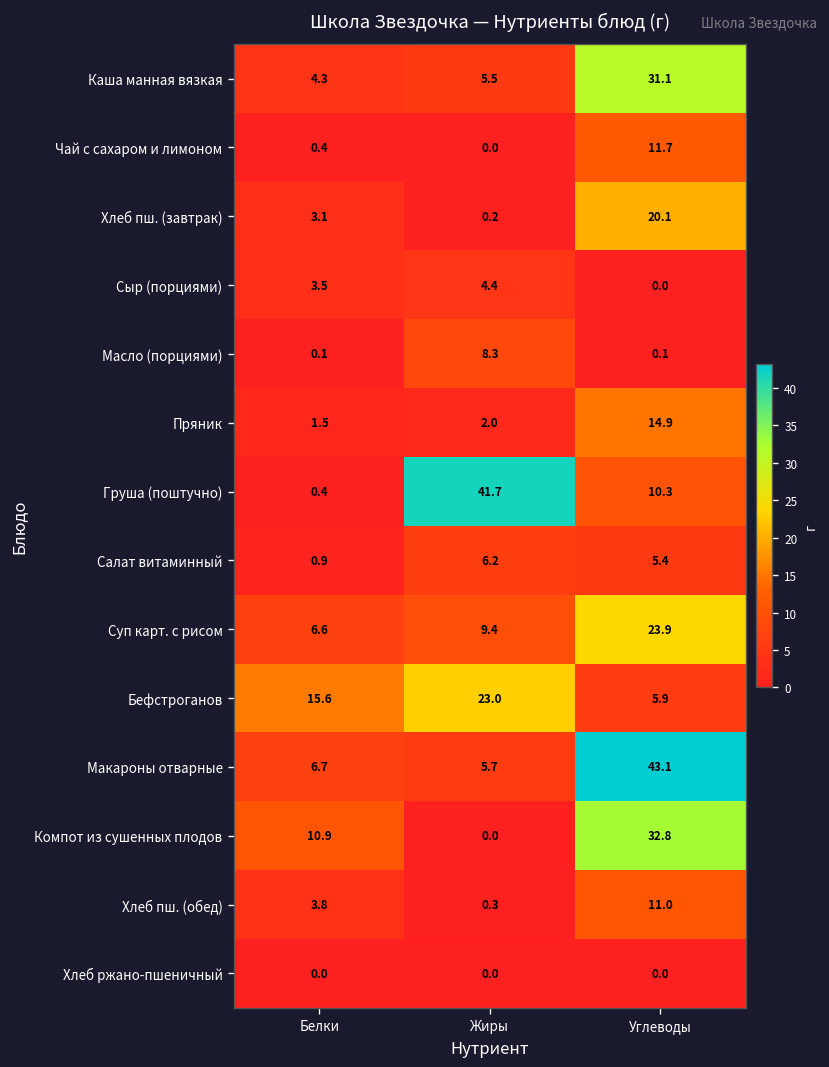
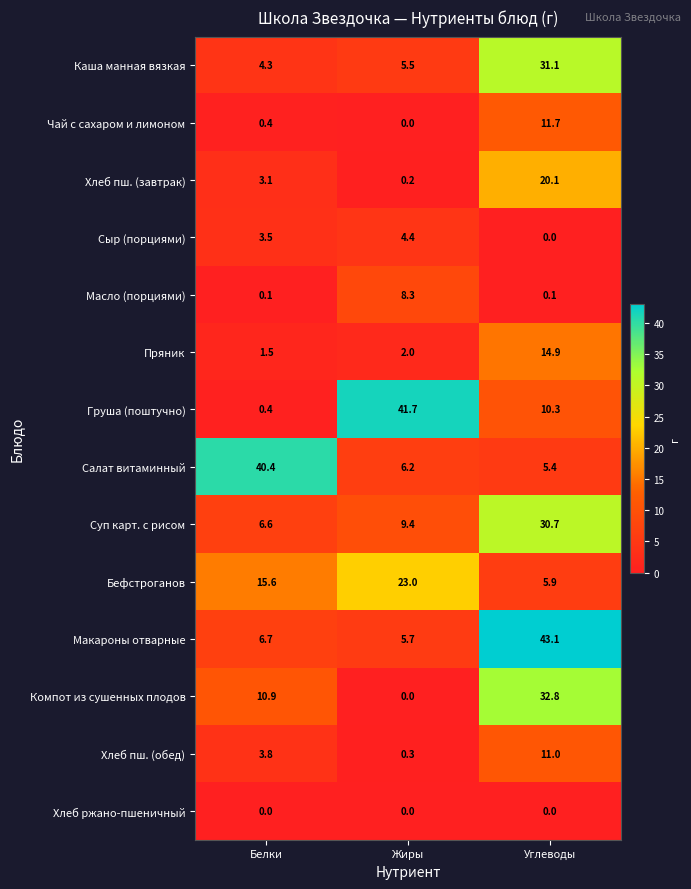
  {
    "Каша манная вязкая": {
      "Белки": 4.3,
      "Жиры": 5.5,
      "Углеводы": 31.1
    },
    "Чай с сахаром и лимоном": {
      "Белки": 0.4,
      "Жиры": 0.0,
      "Углеводы": 11.7
    },
    "Хлеб пш. (завтрак)": {
      "Белки": 3.1,
      "Жиры": 0.2,
      "Углеводы": 20.1
    },
    "Сыр (порциями)": {
      "Белки": 3.5,
      "Жиры": 4.4,
      "Углеводы": 0.0
    },
    "Масло (порциями)": {
      "Белки": 0.1,
      "Жиры": 8.3,
      "Углеводы": 0.1
    },
    "Пряник": {
      "Белки": 1.5,
      "Жиры": 2.0,
      "Углеводы": 14.9
    },
    "Груша (поштучно)": {
      "Белки": 0.4,
      "Жиры": 41.7,
      "Углеводы": 10.3
    },
    "Салат витаминный": {
-     "Белки": 0.9,
+     "Белки": 40.4,
      "Жиры": 6.2,
      "Углеводы": 5.4
    },
    "Суп карт. с рисом": {
      "Белки": 6.6,
      "Жиры": 9.4,
-     "Углеводы": 23.9
+     "Углеводы": 30.7
    },
    "Бефстроганов": {
      "Белки": 15.6,
      "Жиры": 23.0,
      "Углеводы": 5.9
    },
    "Макароны отварные": {
      "Белки": 6.7,
      "Жиры": 5.7,
      "Углеводы": 43.1
    },
    "Компот из сушенных плодов": {
      "Белки": 10.9,
      "Жиры": 0.0,
      "Углеводы": 32.8
    },
    "Хлеб пш. (обед)": {
      "Белки": 3.8,
      "Жиры": 0.3,
      "Углеводы": 11.0
    },
    "Хлеб ржано-пшеничный": {
      "Белки": 0.0,
      "Жиры": 0.0,
      "Углеводы": 0.0
    }
  }
